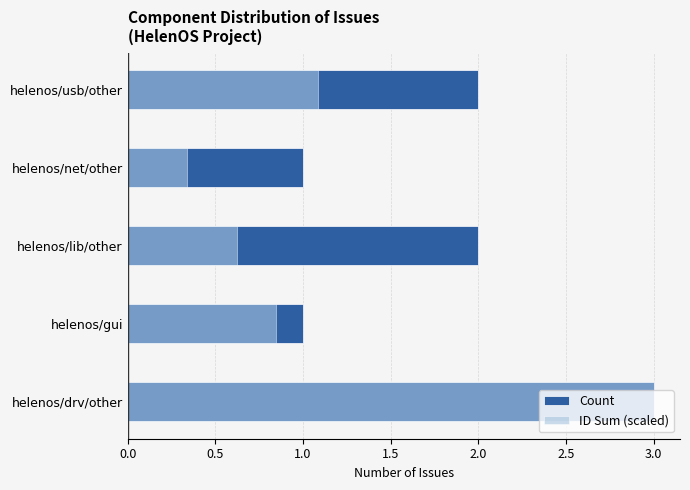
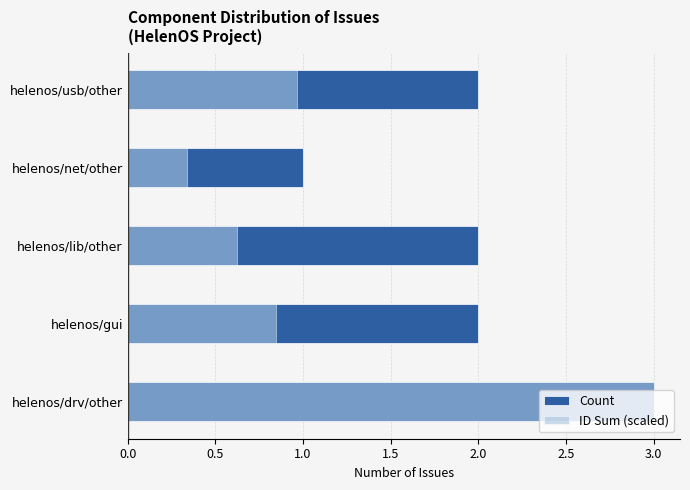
  {
    "Count": {
      "helenos/usb/other": 2,
      "helenos/net/other": 1,
      "helenos/lib/other": 2,
-     "helenos/gui": 1
+     "helenos/gui": 2
    },
    "ID Sum (scaled)": {
-     "helenos/usb/other": 1.08
+     "helenos/usb/other": 0.97
    }
  }
